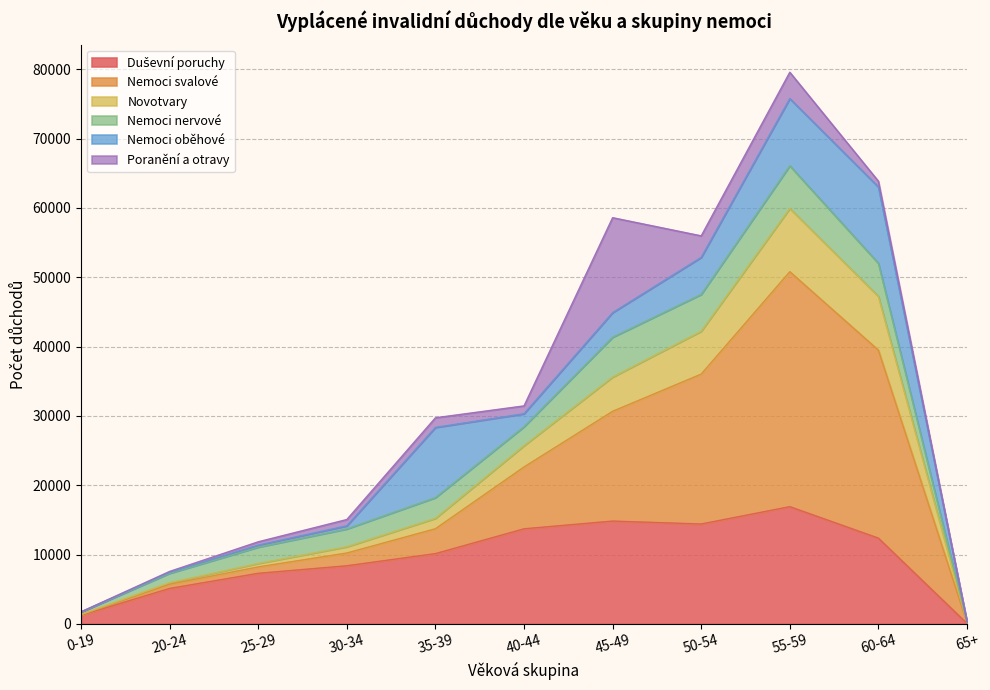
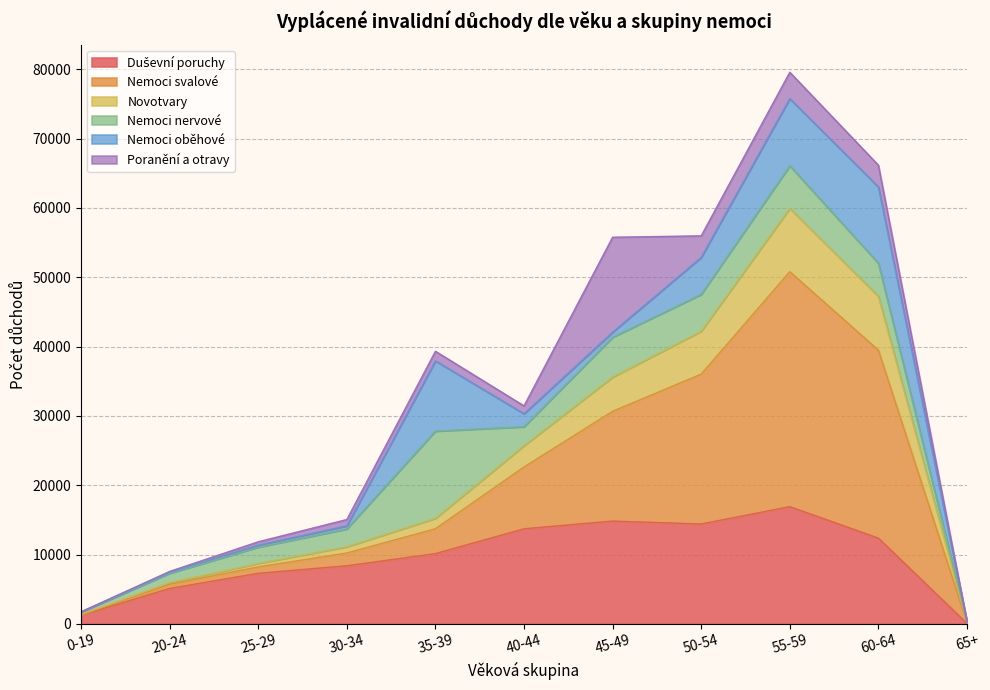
  {
    "Nemoci nervové": {
      "30-34": 3000,
-     "35-39": 3000,
+     "35-39": 13000,
      "40-44": 3000,
      "45-49": 6000,
      "50-54": 5000,
      "55-59": 6000,
      "60-64": 5000
    },
    "Nemoci oběhové": {
      "30-34": 0,
      "35-39": 10000,
      "40-44": 2000,
-     "45-49": 4000,
+     "45-49": 1000,
      "50-54": 5000,
      "55-59": 10000,
      "60-64": 11000
    },
    "Poranění a otravy": {
      "25-29": 0,
      "30-34": 1000,
      "35-39": 1000,
      "40-44": 1000,
      "45-49": 14000,
      "50-54": 3000,
      "55-59": 4000,
-     "60-64": 1000
+     "60-64": 3000
    }
  }
